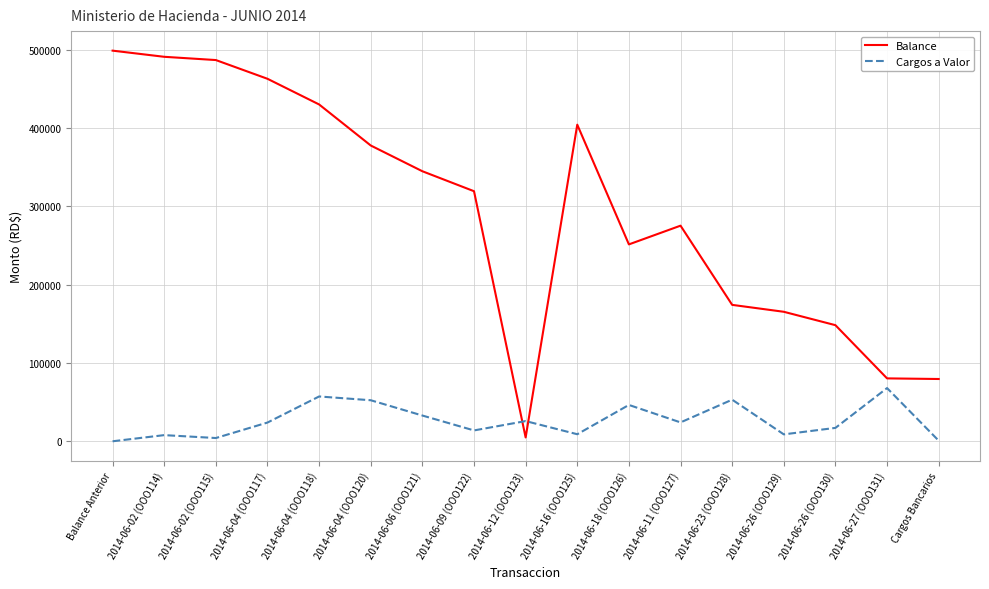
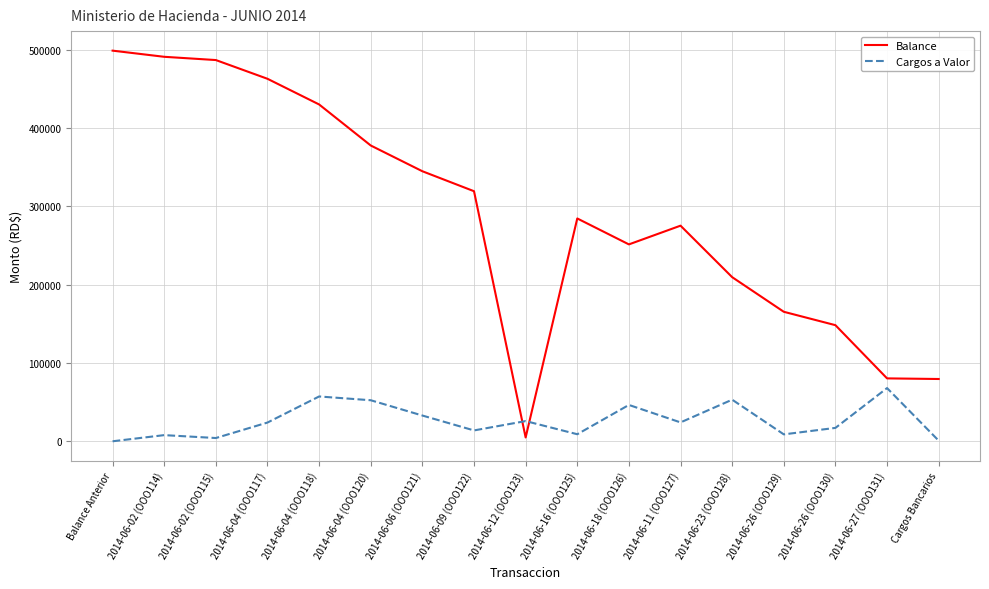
  {
    "Balance": {
      "Balance Anterior": 500000,
      "2014-06-02 (OOO114)": 490000,
      "2014-06-02 (OOO115)": 490000,
      "2014-06-04 (OOO117)": 460000,
      "2014-06-04 (OOO118)": 430000,
      "2014-06-04 (OOO120)": 380000,
      "2014-06-06 (OOO121)": 340000,
      "2014-06-09 (OOO122)": 320000,
      "2014-06-12 (OOO123)": 0,
-     "2014-06-16 (OOO125)": 400000,
+     "2014-06-16 (OOO125)": 280000,
      "2014-06-18 (OOO126)": 250000,
      "2014-06-11 (OOO127)": 280000,
-     "2014-06-23 (OOO128)": 170000,
+     "2014-06-23 (OOO128)": 210000,
      "2014-06-26 (OOO129)": 170000,
      "2014-06-26 (OOO130)": 150000,
      "2014-06-27 (OOO131)": 80000,
      "Cargos Bancarios": 80000
    },
    "Cargos a Valor": {
      "Balance Anterior": 0,
      "2014-06-02 (OOO114)": 10000,
      "2014-06-02 (OOO115)": 0,
      "2014-06-04 (OOO117)": 20000,
      "2014-06-04 (OOO118)": 60000,
      "2014-06-04 (OOO120)": 50000,
      "2014-06-06 (OOO121)": 30000,
      "2014-06-09 (OOO122)": 10000,
      "2014-06-12 (OOO123)": 30000,
      "2014-06-16 (OOO125)": 10000,
      "2014-06-18 (OOO126)": 50000,
      "2014-06-11 (OOO127)": 20000,
      "2014-06-23 (OOO128)": 50000,
      "2014-06-26 (OOO129)": 10000,
      "2014-06-26 (OOO130)": 20000,
      "2014-06-27 (OOO131)": 70000,
      "Cargos Bancarios": 0
    }
  }
